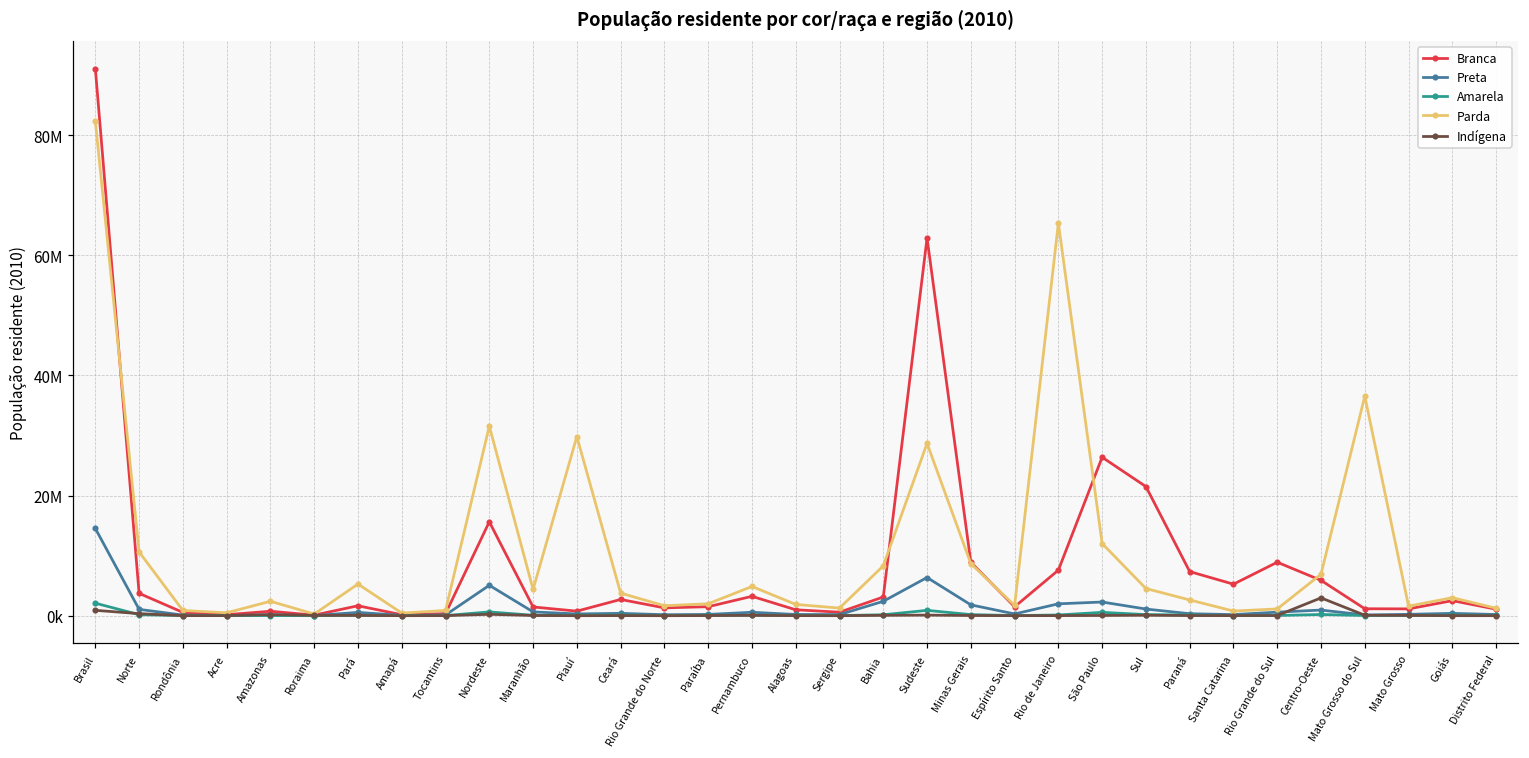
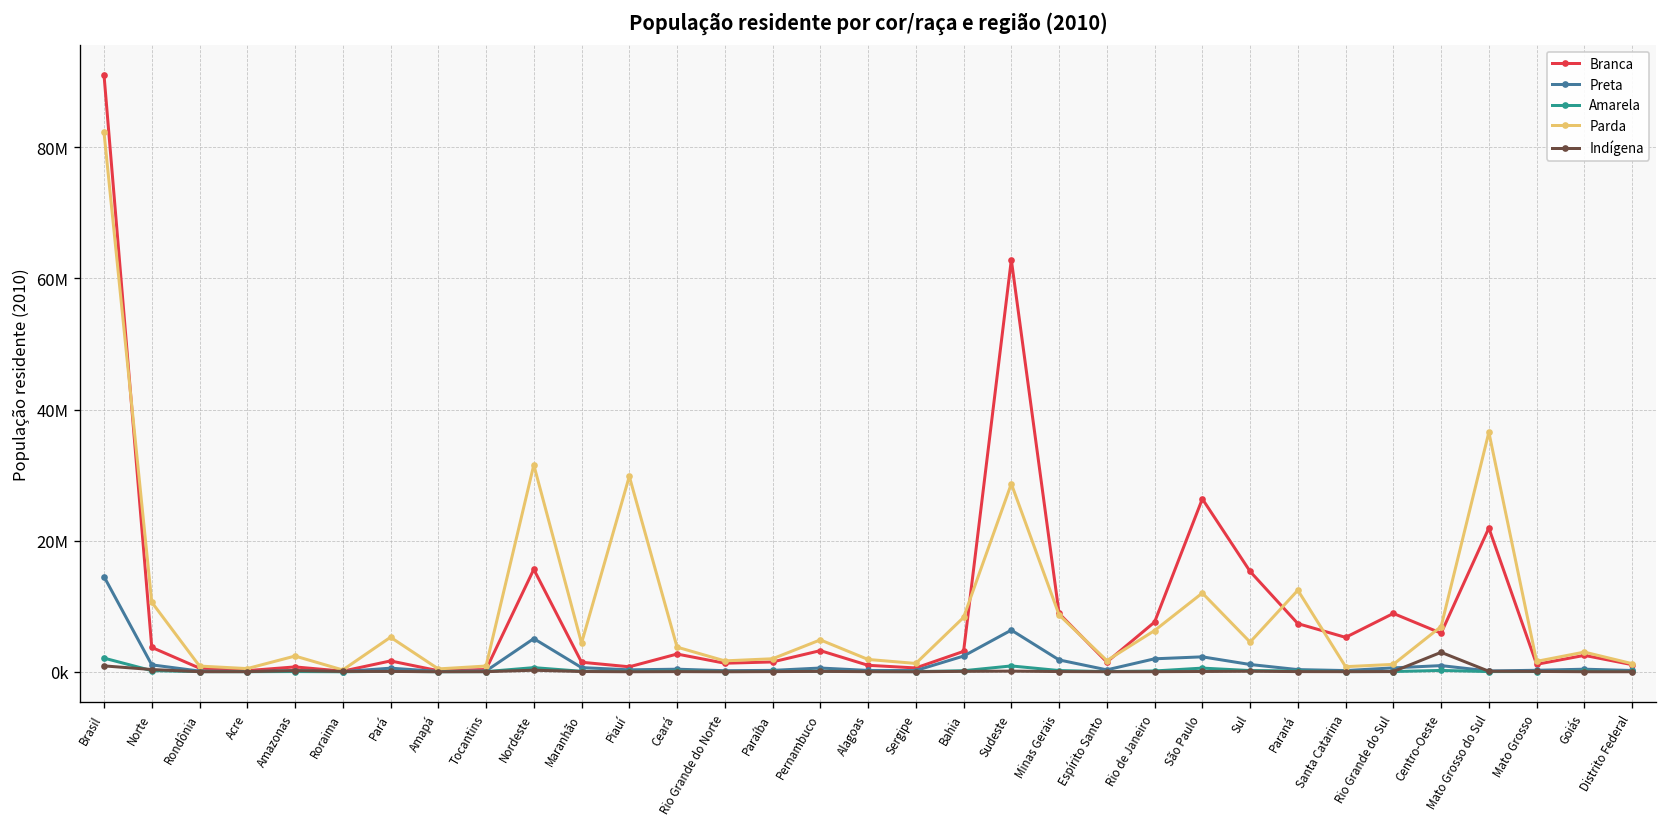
  {
    "Branca": {
      "Brasil": 91000000,
      "Norte": 4000000,
      "Amazonas": 1000000,
      "Pará": 2000000,
      "Nordeste": 16000000,
      "Maranhão": 1000000,
      "Ceará": 3000000,
      "Paraíba": 1000000,
      "Pernambuco": 3000000,
      "Alagoas": 1000000,
      "Bahia": 3000000,
      "Sudeste": 63000000,
      "Rio de Janeiro": 8000000,
      "São Paulo": 26000000,
-     "Sul": 21000000,
+     "Sul": 15000000,
      "Paraná": 7000000,
      "Santa Catarina": 5000000,
      "Rio Grande do Sul": 9000000,
      "Centro-Oeste": 6000000,
-     "Mato Grosso do Sul": 1000000,
+     "Mato Grosso do Sul": 22000000,
      "Goiás": 3000000
    },
    "Parda": {
      "Brasil": 82000000,
      "Norte": 11000000,
      "Amazonas": 2000000,
      "Pará": 5000000,
      "Tocantins": 1000000,
      "Nordeste": 32000000,
      "Maranhão": 4000000,
      "Piauí": 30000000,
      "Ceará": 4000000,
      "Paraíba": 2000000,
      "Pernambuco": 5000000,
      "Alagoas": 2000000,
      "Sergipe": 1000000,
      "Bahia": 8000000,
      "Sudeste": 29000000,
-     "Rio de Janeiro": 65000000,
+     "Rio de Janeiro": 6000000,
      "São Paulo": 12000000,
      "Sul": 5000000,
-     "Paraná": 3000000,
+     "Paraná": 12000000,
      "Santa Catarina": 1000000,
      "Rio Grande do Sul": 1000000,
      "Centro-Oeste": 7000000,
      "Mato Grosso do Sul": 37000000,
      "Goiás": 3000000
    },
    "Indígena": {
      "Brasil": 1000000,
      "Sudeste": 0,
      "São Paulo": 0,
      "Centro-Oeste": 3000000
    }
  }
